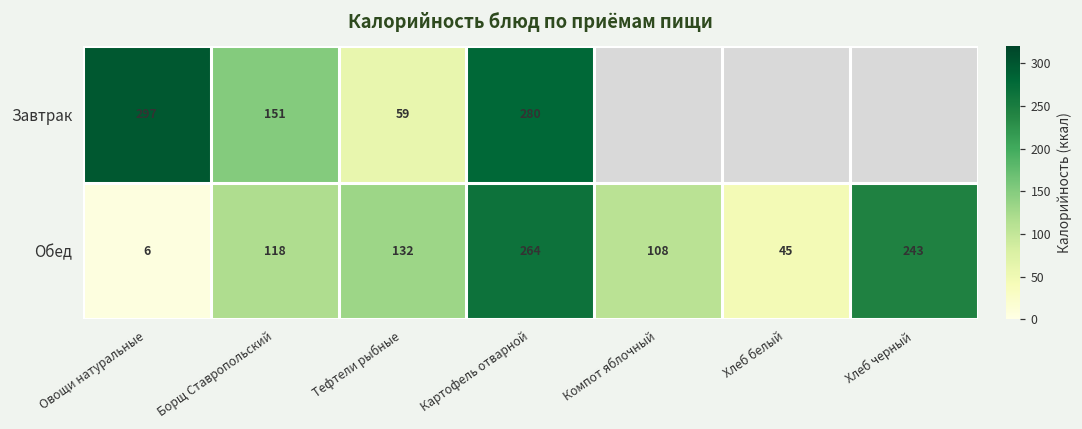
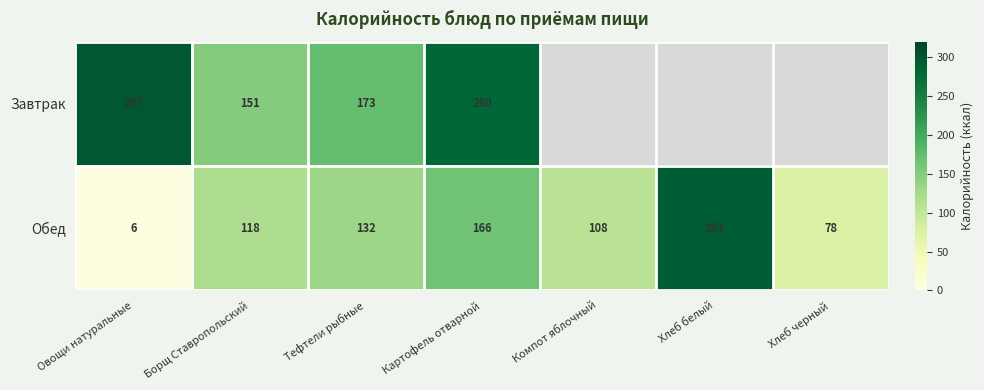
  {
    "Завтрак": {
      "Овощи натуральные": 297,
      "Борщ Ставропольский": 151,
-     "Тефтели рыбные": 59,
+     "Тефтели рыбные": 173,
      "Картофель отварной": 280
    },
    "Обед": {
      "Овощи натуральные": 6,
      "Борщ Ставропольский": 118,
      "Тефтели рыбные": 132,
-     "Картофель отварной": 264,
+     "Картофель отварной": 166,
      "Компот яблочный": 108,
-     "Хлеб белый": 45,
-     "Хлеб черный": 243
+     "Хлеб белый": 293,
+     "Хлеб черный": 78
    }
  }
